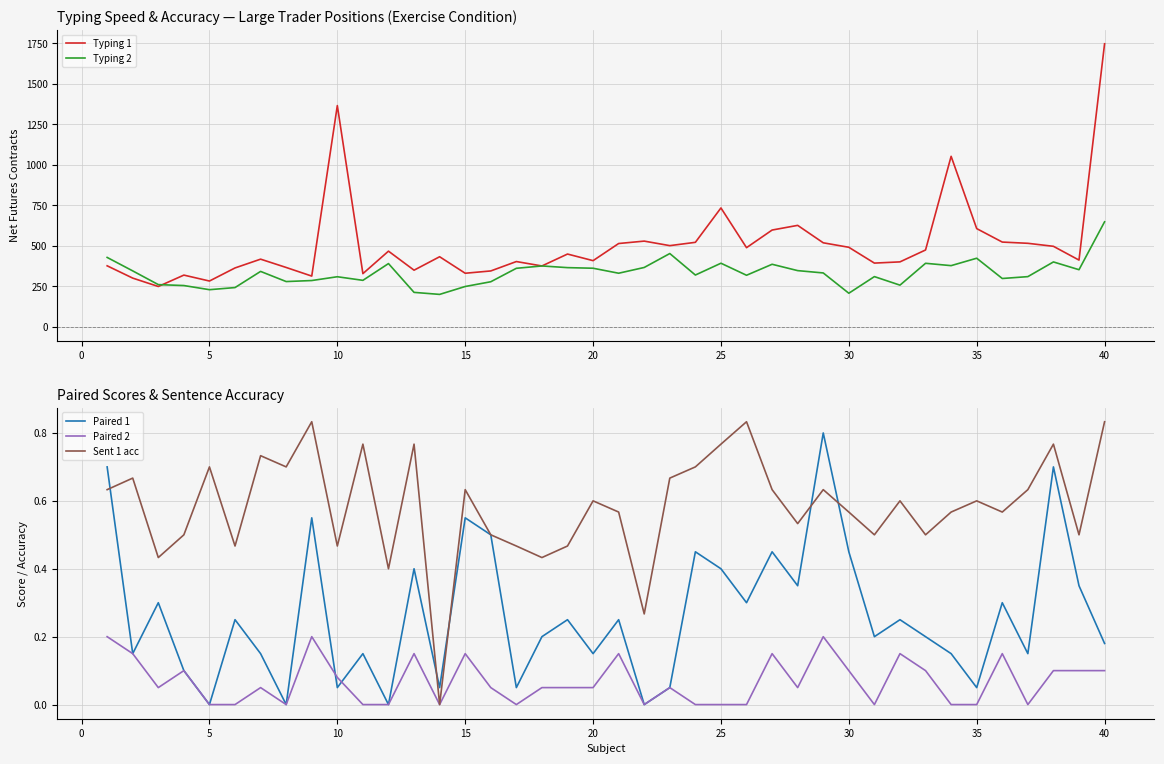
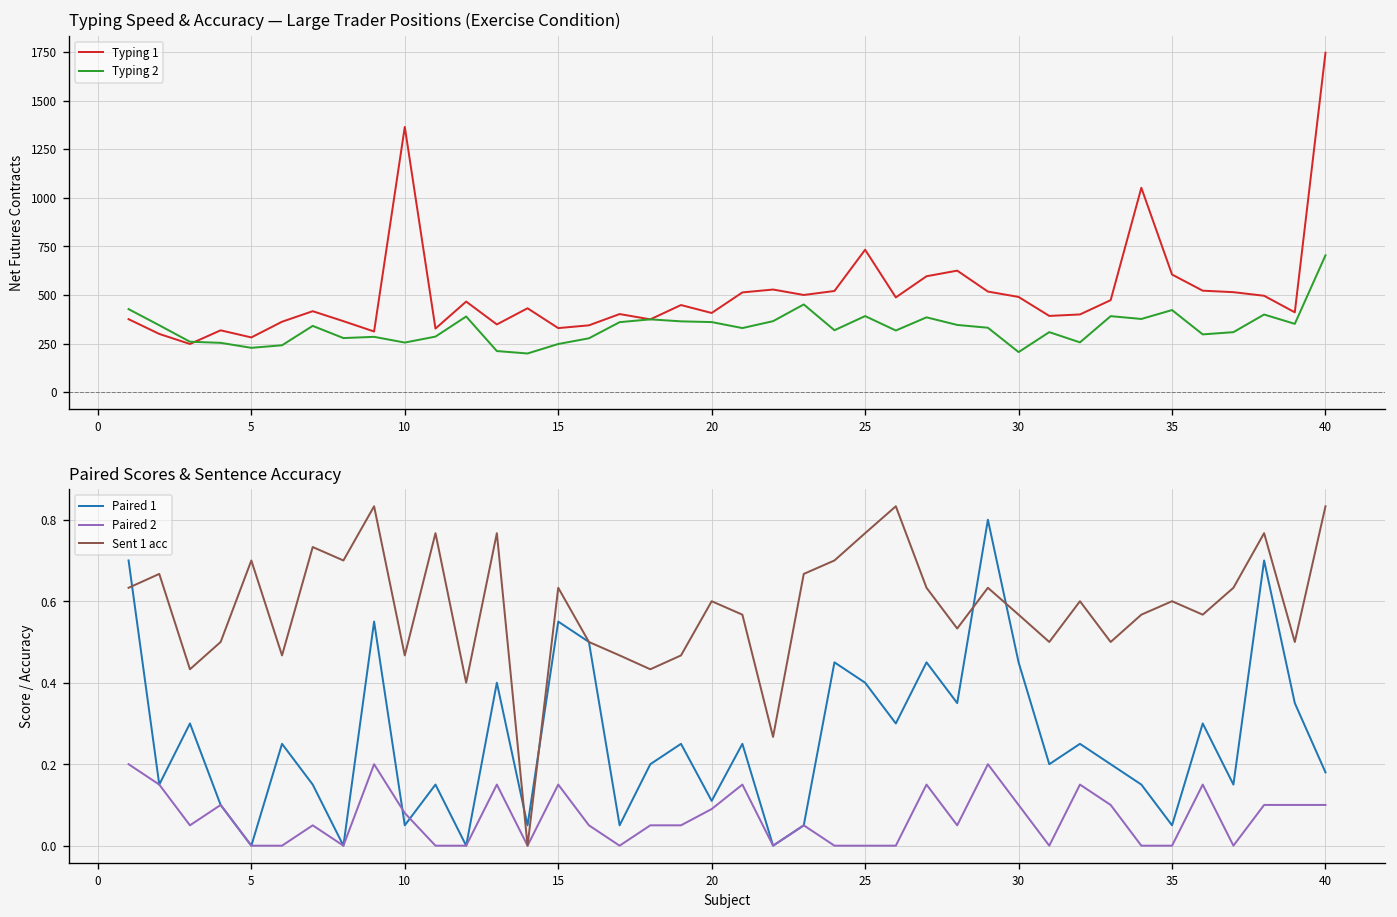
  {
    "Typing Speed & Accuracy — Large Trader Positions (Exercise Condition)": {
      "Typing 1": {
        "5": 280,
        "10": 1360,
        "15": 330,
        "20": 410,
        "25": 730,
        "30": 490,
        "35": 600,
        "40": 1750
      },
      "Typing 2": {
        "5": 230,
-       "10": 310,
+       "10": 260,
        "15": 250,
        "20": 360,
        "25": 390,
        "30": 210,
        "35": 420,
-       "40": 650
+       "40": 700
      }
    },
    "Paired Scores & Sentence Accuracy": {
      "Paired 1": {
        "10": 0.05,
        "15": 0.55,
-       "20": 0.15,
+       "20": 0.11,
        "25": 0.40,
        "30": 0.45,
        "35": 0.05,
        "40": 0.18
      },
      "Paired 2": {
        "10": 0.08,
        "15": 0.15,
-       "20": 0.05,
+       "20": 0.09,
        "25": 0.00,
        "30": 0.10,
        "35": 0.00,
        "40": 0.10
      },
      "Sent 1 acc": {
        "5": 0.70,
        "10": 0.47,
        "15": 0.63,
        "20": 0.60,
        "25": 0.77,
        "30": 0.57,
        "35": 0.60,
        "40": 0.83
      }
    }
  }
